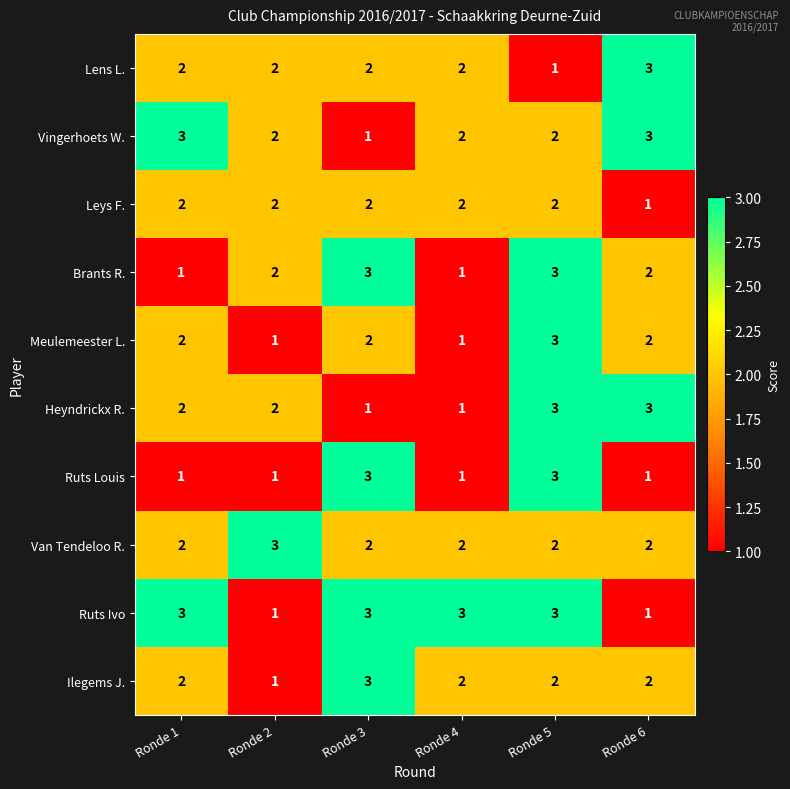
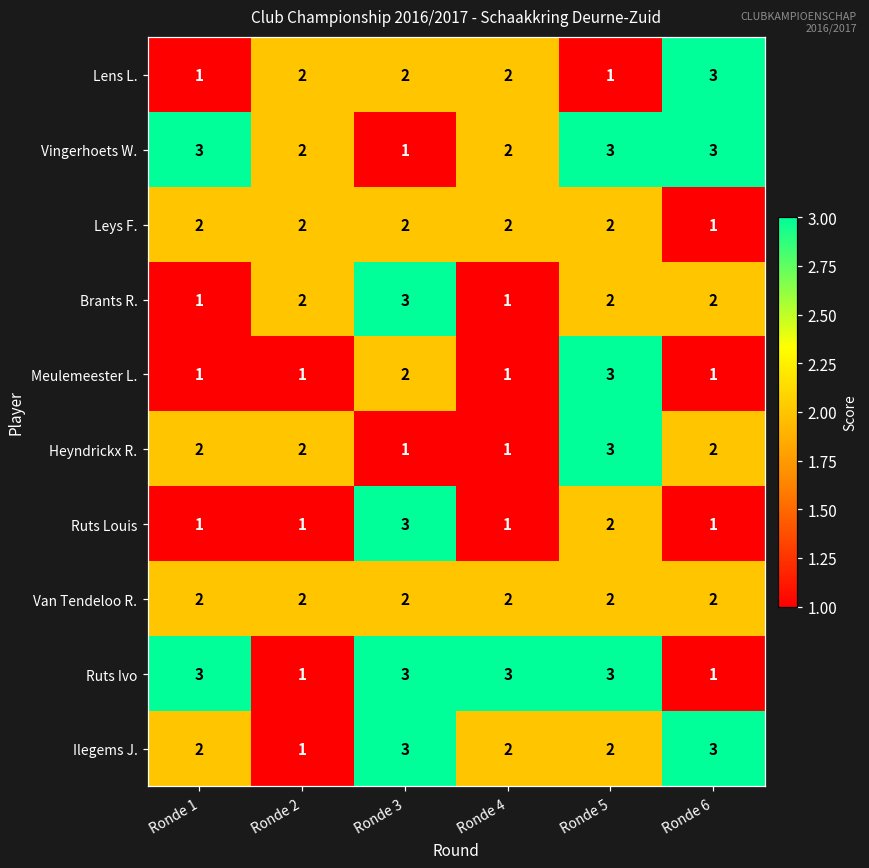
  {
    "Lens L.": {
-     "Ronde 1": 2,
+     "Ronde 1": 1,
      "Ronde 2": 2,
      "Ronde 3": 2,
      "Ronde 4": 2,
      "Ronde 5": 1,
      "Ronde 6": 3
    },
    "Vingerhoets W.": {
      "Ronde 1": 3,
      "Ronde 2": 2,
      "Ronde 3": 1,
      "Ronde 4": 2,
-     "Ronde 5": 2,
+     "Ronde 5": 3,
      "Ronde 6": 3
    },
    "Leys F.": {
      "Ronde 1": 2,
      "Ronde 2": 2,
      "Ronde 3": 2,
      "Ronde 4": 2,
      "Ronde 5": 2,
      "Ronde 6": 1
    },
    "Brants R.": {
      "Ronde 1": 1,
      "Ronde 2": 2,
      "Ronde 3": 3,
      "Ronde 4": 1,
-     "Ronde 5": 3,
+     "Ronde 5": 2,
      "Ronde 6": 2
    },
    "Meulemeester L.": {
-     "Ronde 1": 2,
+     "Ronde 1": 1,
      "Ronde 2": 1,
      "Ronde 3": 2,
      "Ronde 4": 1,
      "Ronde 5": 3,
-     "Ronde 6": 2
+     "Ronde 6": 1
    },
    "Heyndrickx R.": {
      "Ronde 1": 2,
      "Ronde 2": 2,
      "Ronde 3": 1,
      "Ronde 4": 1,
      "Ronde 5": 3,
-     "Ronde 6": 3
+     "Ronde 6": 2
    },
    "Ruts Louis": {
      "Ronde 1": 1,
      "Ronde 2": 1,
      "Ronde 3": 3,
      "Ronde 4": 1,
-     "Ronde 5": 3,
+     "Ronde 5": 2,
      "Ronde 6": 1
    },
    "Van Tendeloo R.": {
      "Ronde 1": 2,
-     "Ronde 2": 3,
+     "Ronde 2": 2,
      "Ronde 3": 2,
      "Ronde 4": 2,
      "Ronde 5": 2,
      "Ronde 6": 2
    },
    "Ruts Ivo": {
      "Ronde 1": 3,
      "Ronde 2": 1,
      "Ronde 3": 3,
      "Ronde 4": 3,
      "Ronde 5": 3,
      "Ronde 6": 1
    },
    "Ilegems J.": {
      "Ronde 1": 2,
      "Ronde 2": 1,
      "Ronde 3": 3,
      "Ronde 4": 2,
      "Ronde 5": 2,
-     "Ronde 6": 2
+     "Ronde 6": 3
    }
  }
